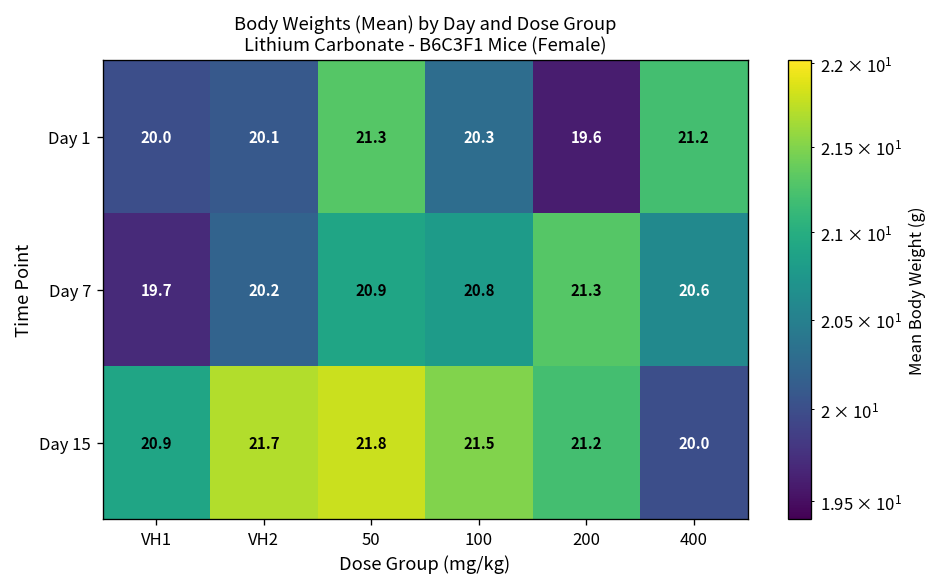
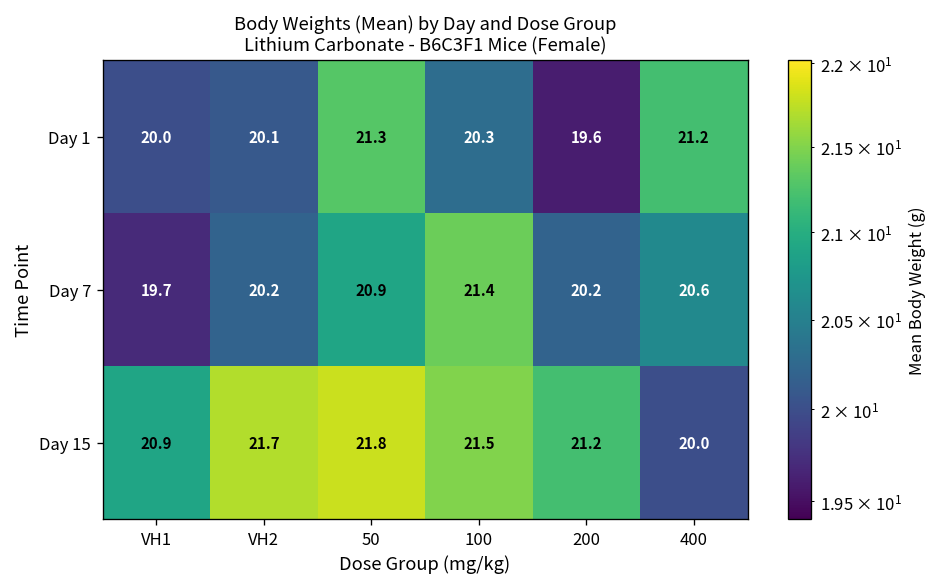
  {
    "Day 1": {
      "VH1": 20.0,
      "VH2": 20.1,
      "50": 21.3,
      "100": 20.3,
      "200": 19.6,
      "400": 21.2
    },
    "Day 7": {
      "VH1": 19.7,
      "VH2": 20.2,
      "50": 20.9,
-     "100": 20.8,
-     "200": 21.3,
+     "100": 21.4,
+     "200": 20.2,
      "400": 20.6
    },
    "Day 15": {
      "VH1": 20.9,
      "VH2": 21.7,
      "50": 21.8,
      "100": 21.5,
      "200": 21.2,
      "400": 20.0
    }
  }
